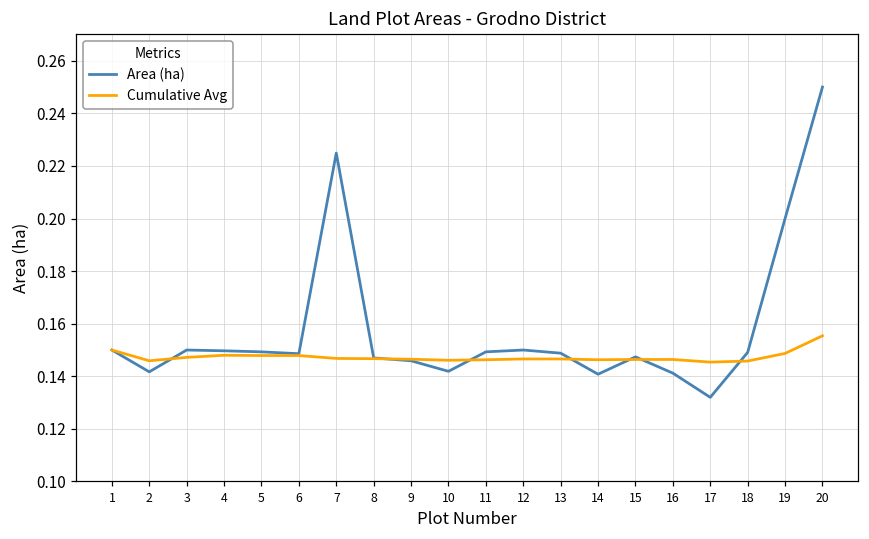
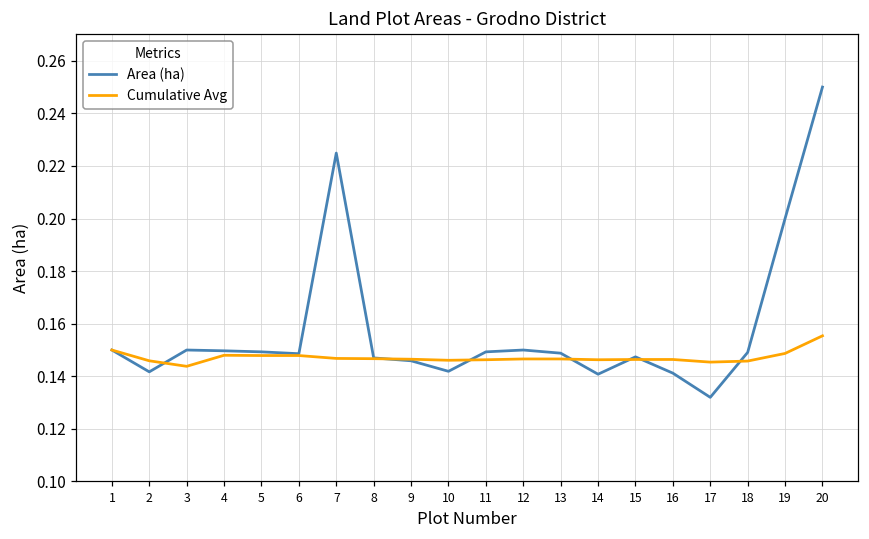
  {
    "Area (ha)": {
      "2": 0.142,
      "3": 0.150,
      "4": 0.150,
      "5": 0.149,
      "7": 0.225,
      "10": 0.142,
      "11": 0.149,
      "12": 0.150,
      "13": 0.149,
      "14": 0.141,
      "16": 0.141,
      "17": 0.132,
      "18": 0.149,
      "19": 0.200,
      "20": 0.250
    },
    "Cumulative Avg": {
      "2": 0.146,
-     "3": 0.147,
+     "3": 0.144,
      "4": 0.148,
      "5": 0.148,
      "7": 0.147,
      "10": 0.146,
      "11": 0.146,
      "12": 0.147,
      "13": 0.147,
      "14": 0.146,
      "16": 0.146,
      "17": 0.145,
      "18": 0.146,
      "19": 0.149,
      "20": 0.155
    }
  }
